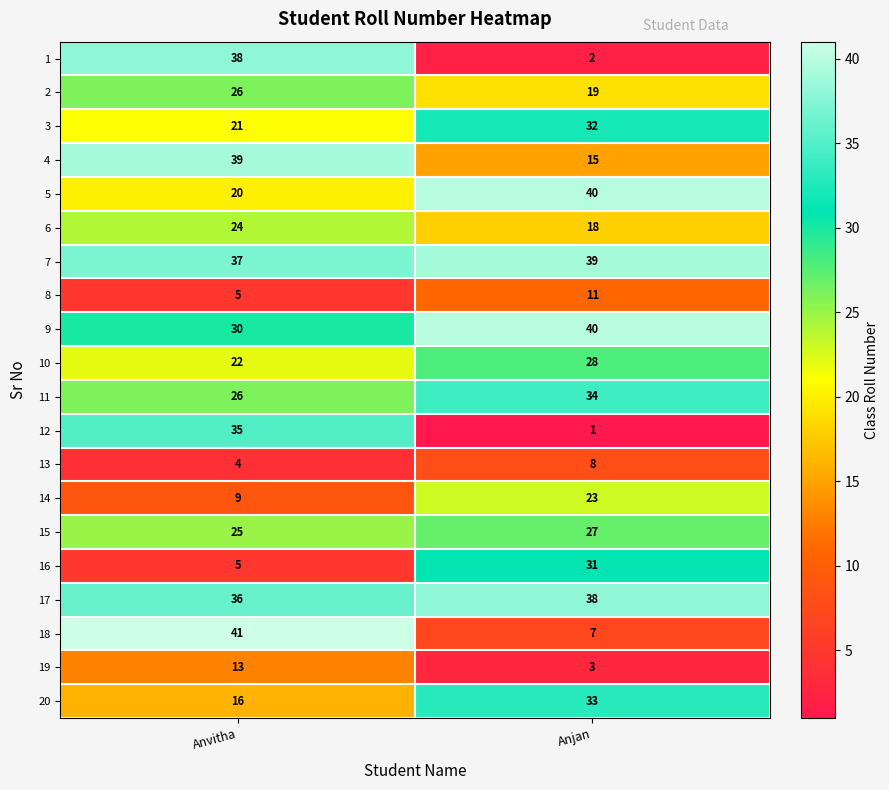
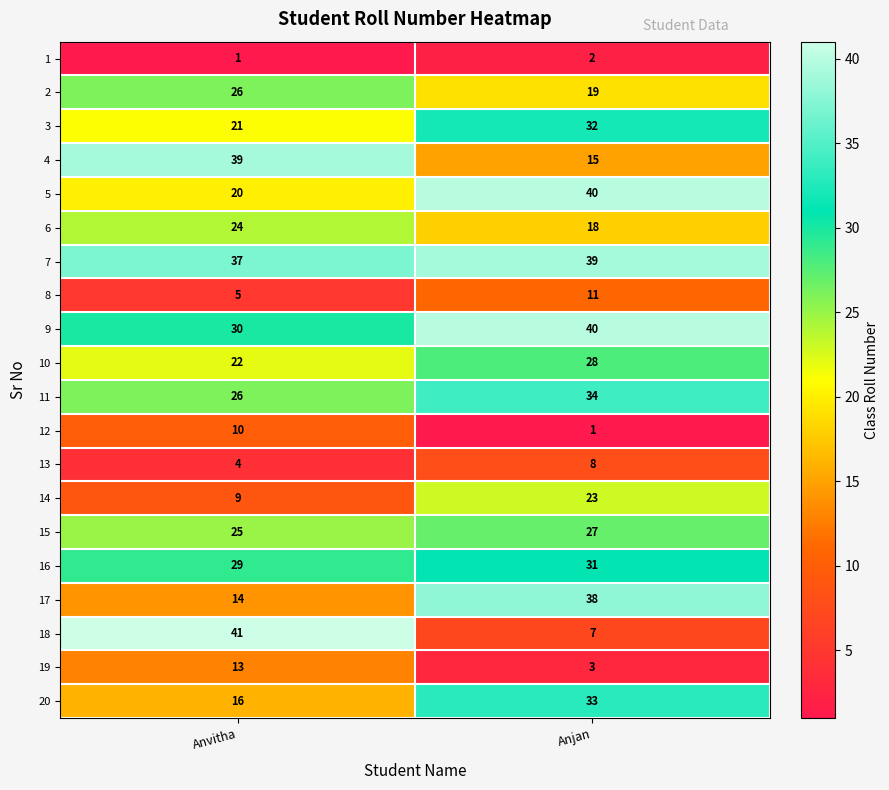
  {
    "1": {
-     "Anvitha": 38,
+     "Anvitha": 1,
      "Anjan": 2
    },
    "2": {
      "Anvitha": 26,
      "Anjan": 19
    },
    "3": {
      "Anvitha": 21,
      "Anjan": 32
    },
    "4": {
      "Anvitha": 39,
      "Anjan": 15
    },
    "5": {
      "Anvitha": 20,
      "Anjan": 40
    },
    "6": {
      "Anvitha": 24,
      "Anjan": 18
    },
    "7": {
      "Anvitha": 37,
      "Anjan": 39
    },
    "8": {
      "Anvitha": 5,
      "Anjan": 11
    },
    "9": {
      "Anvitha": 30,
      "Anjan": 40
    },
    "10": {
      "Anvitha": 22,
      "Anjan": 28
    },
    "11": {
      "Anvitha": 26,
      "Anjan": 34
    },
    "12": {
-     "Anvitha": 35,
+     "Anvitha": 10,
      "Anjan": 1
    },
    "13": {
      "Anvitha": 4,
      "Anjan": 8
    },
    "14": {
      "Anvitha": 9,
      "Anjan": 23
    },
    "15": {
      "Anvitha": 25,
      "Anjan": 27
    },
    "16": {
-     "Anvitha": 5,
+     "Anvitha": 29,
      "Anjan": 31
    },
    "17": {
-     "Anvitha": 36,
+     "Anvitha": 14,
      "Anjan": 38
    },
    "18": {
      "Anvitha": 41,
      "Anjan": 7
    },
    "19": {
      "Anvitha": 13,
      "Anjan": 3
    },
    "20": {
      "Anvitha": 16,
      "Anjan": 33
    }
  }
